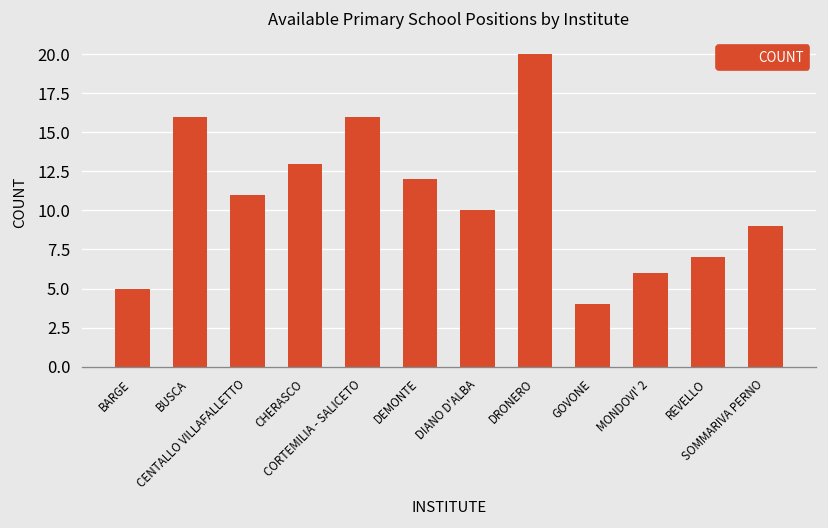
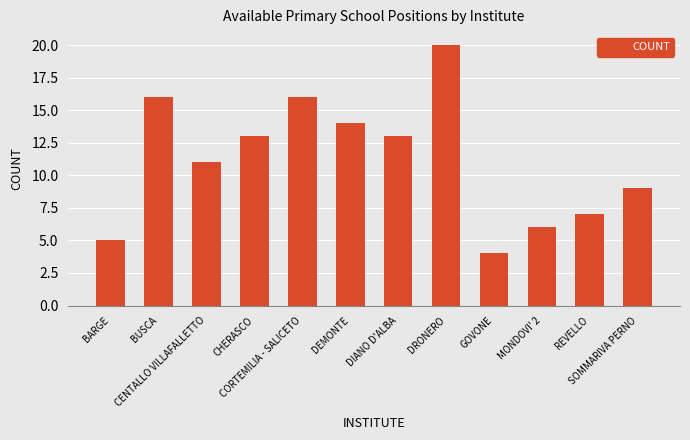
  {
    "BARGE": 5,
    "BUSCA": 16,
    "CENTALLO VILLAFALLETTO": 11,
    "CHERASCO": 13,
    "CORTEMILIA - SALICETO": 16,
-   "DEMONTE": 12,
-   "DIANO D'ALBA": 10,
+   "DEMONTE": 14,
+   "DIANO D'ALBA": 13,
    "DRONERO": 20,
    "GOVONE": 4,
    "MONDOVI' 2": 6,
    "REVELLO": 7,
    "SOMMARIVA PERNO": 9
  }
